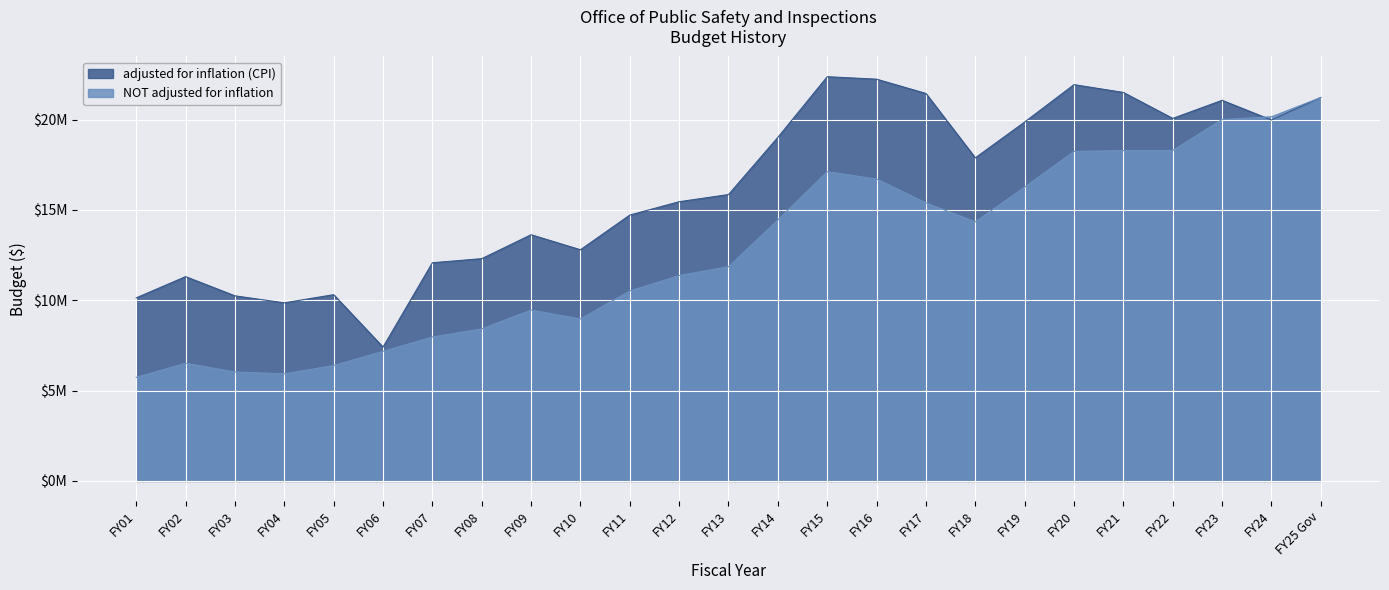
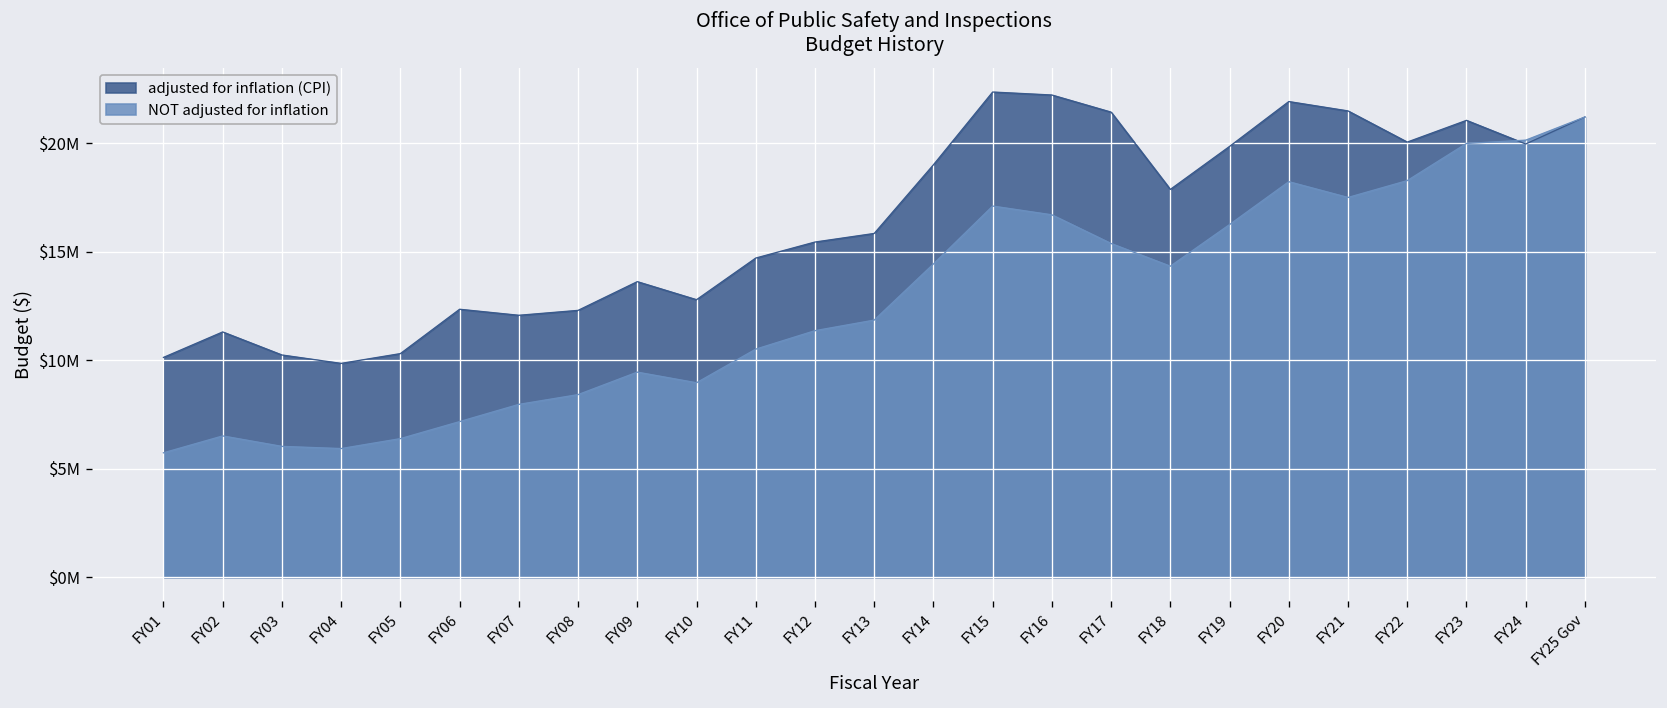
  {
    "adjusted for inflation (CPI)": {
      "FY01": "$10100000",
      "FY02": "$11300000",
      "FY03": "$10200000",
      "FY04": "$9900000",
      "FY05": "$10300000",
-     "FY06": "$7400000",
+     "FY06": "$12400000",
      "FY07": "$12100000",
      "FY08": "$12300000",
      "FY09": "$13600000",
      "FY10": "$12800000",
      "FY11": "$14700000",
      "FY12": "$15500000",
      "FY13": "$15800000",
      "FY14": "$19000000",
      "FY15": "$22400000",
      "FY16": "$22200000",
      "FY17": "$21400000",
      "FY18": "$17900000",
      "FY19": "$19900000",
      "FY20": "$21900000",
      "FY21": "$21500000",
      "FY22": "$20100000",
      "FY23": "$21100000",
      "FY24": "$20000000"
    },
    "NOT adjusted for inflation": {
      "FY01": "$5700000",
      "FY02": "$6500000",
      "FY03": "$6000000",
      "FY04": "$5900000",
      "FY05": "$6400000",
      "FY06": "$7200000",
      "FY07": "$8000000",
      "FY08": "$8400000",
      "FY09": "$9500000",
      "FY10": "$9000000",
      "FY11": "$10500000",
      "FY12": "$11400000",
      "FY13": "$11900000",
      "FY14": "$14400000",
      "FY15": "$17100000",
      "FY16": "$16700000",
      "FY17": "$15400000",
      "FY18": "$14300000",
      "FY19": "$16300000",
      "FY20": "$18200000",
-     "FY21": "$18300000",
+     "FY21": "$17500000",
      "FY22": "$18300000",
      "FY23": "$20000000",
      "FY24": "$20200000"
    }
  }
